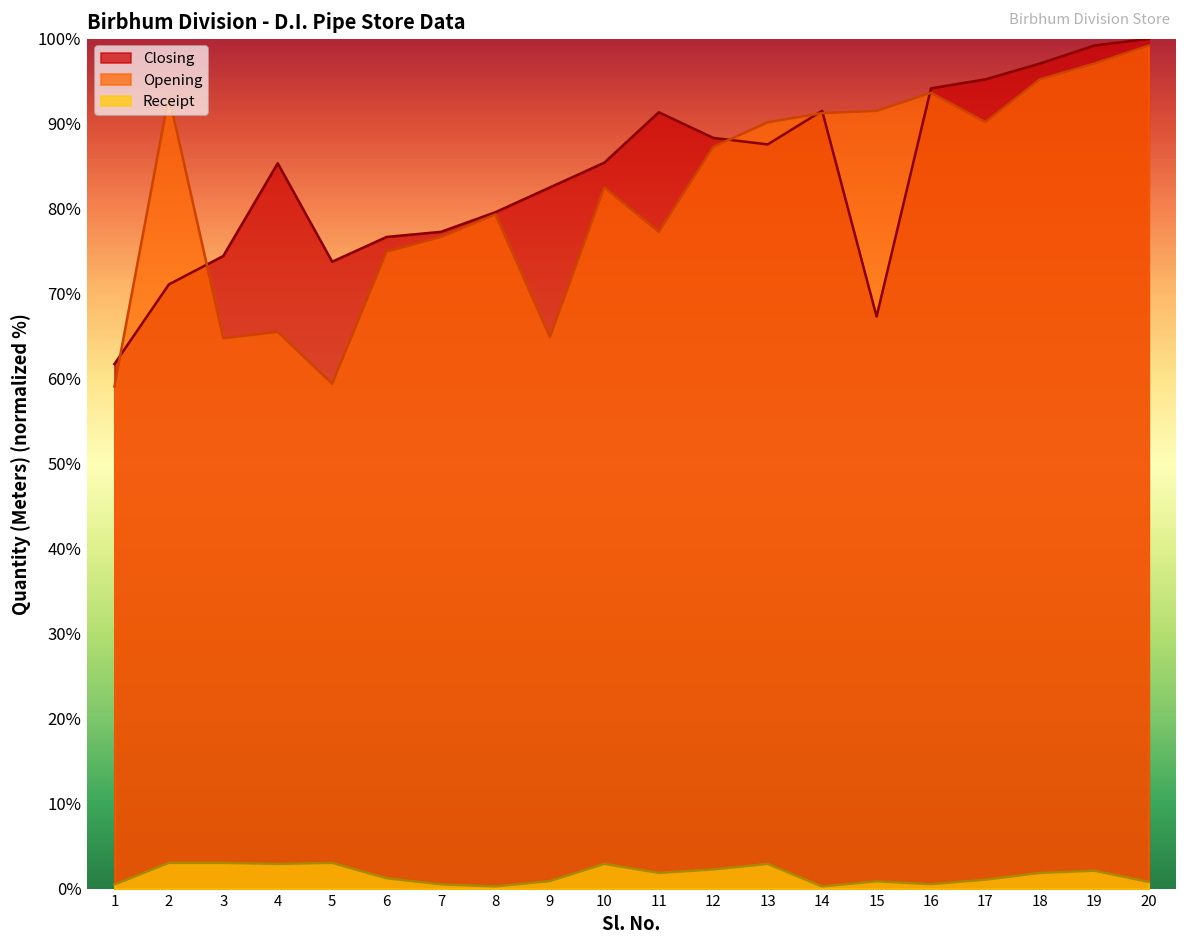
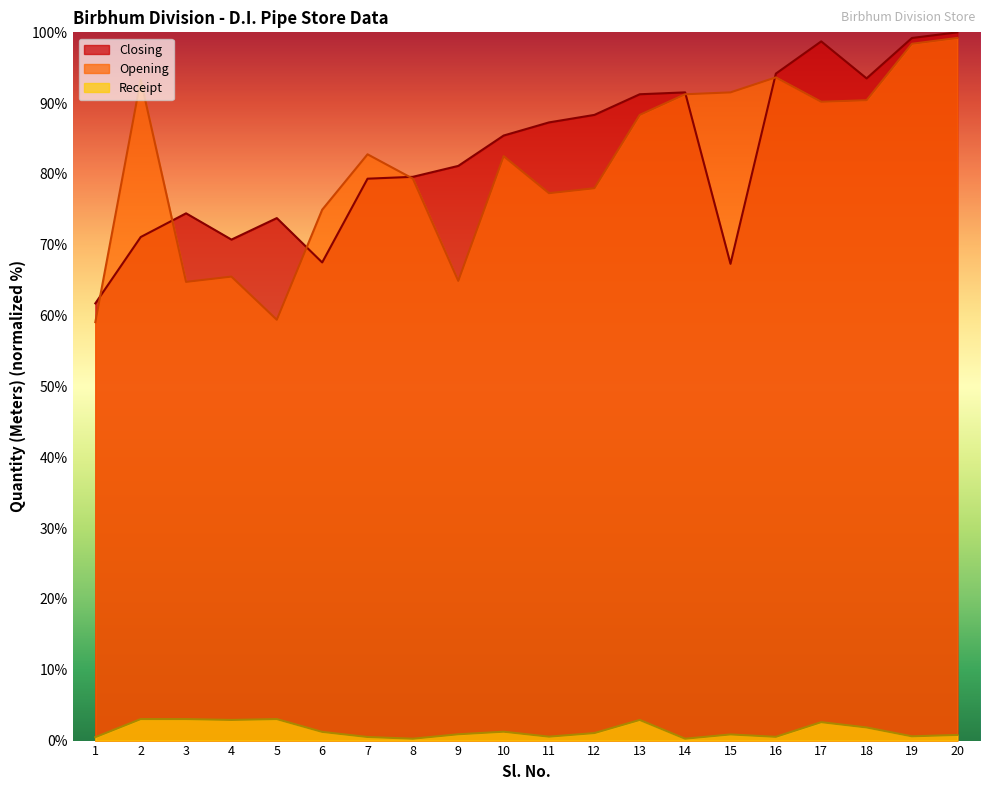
  {
    "Closing": {
      "1": "62%",
      "2": "71%",
      "3": "74%",
-     "4": "85%",
+     "4": "71%",
      "5": "74%",
-     "6": "77%",
-     "7": "77%",
-     "9": "83%",
+     "6": "68%",
+     "7": "79%",
+     "9": "81%",
      "10": "85%",
-     "11": "91%",
+     "11": "87%",
      "12": "88%",
-     "13": "88%",
+     "13": "91%",
      "15": "67%",
      "16": "94%",
-     "17": "95%",
-     "18": "97%",
+     "17": "99%",
+     "18": "93%",
      "19": "99%",
      "20": "100%"
    },
    "Opening": {
      "1": "59%",
      "3": "65%",
      "4": "66%",
      "5": "59%",
      "6": "75%",
-     "7": "77%",
+     "7": "83%",
      "9": "65%",
      "10": "83%",
      "11": "77%",
-     "12": "87%",
-     "13": "90%",
+     "12": "78%",
+     "13": "88%",
      "15": "92%",
      "16": "94%",
      "17": "90%",
-     "18": "95%",
-     "19": "97%",
+     "18": "90%",
+     "19": "98%",
      "20": "99%"
    },
    "Receipt": {
      "1": "0%",
      "2": "3%",
      "3": "3%",
      "4": "3%",
      "5": "3%",
      "6": "1%",
      "7": "1%",
      "8": "0%",
      "9": "1%",
-     "10": "3%",
-     "11": "2%",
-     "12": "2%",
+     "10": "1%",
+     "11": "1%",
+     "12": "1%",
      "13": "3%",
      "14": "0%",
      "15": "1%",
      "16": "1%",
-     "17": "1%",
+     "17": "3%",
      "18": "2%",
-     "19": "2%",
+     "19": "1%",
      "20": "1%"
    }
  }
